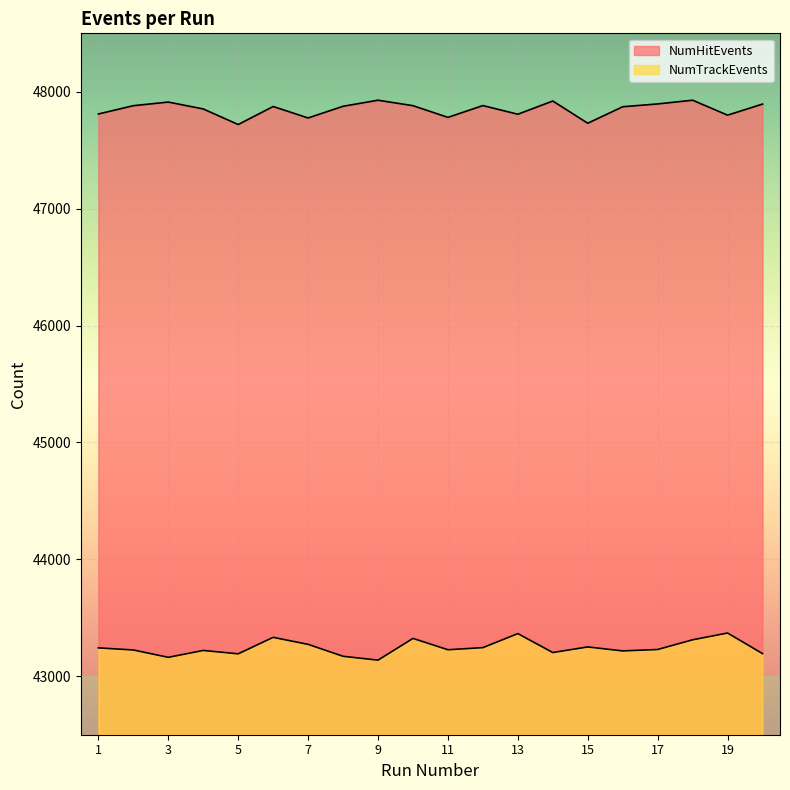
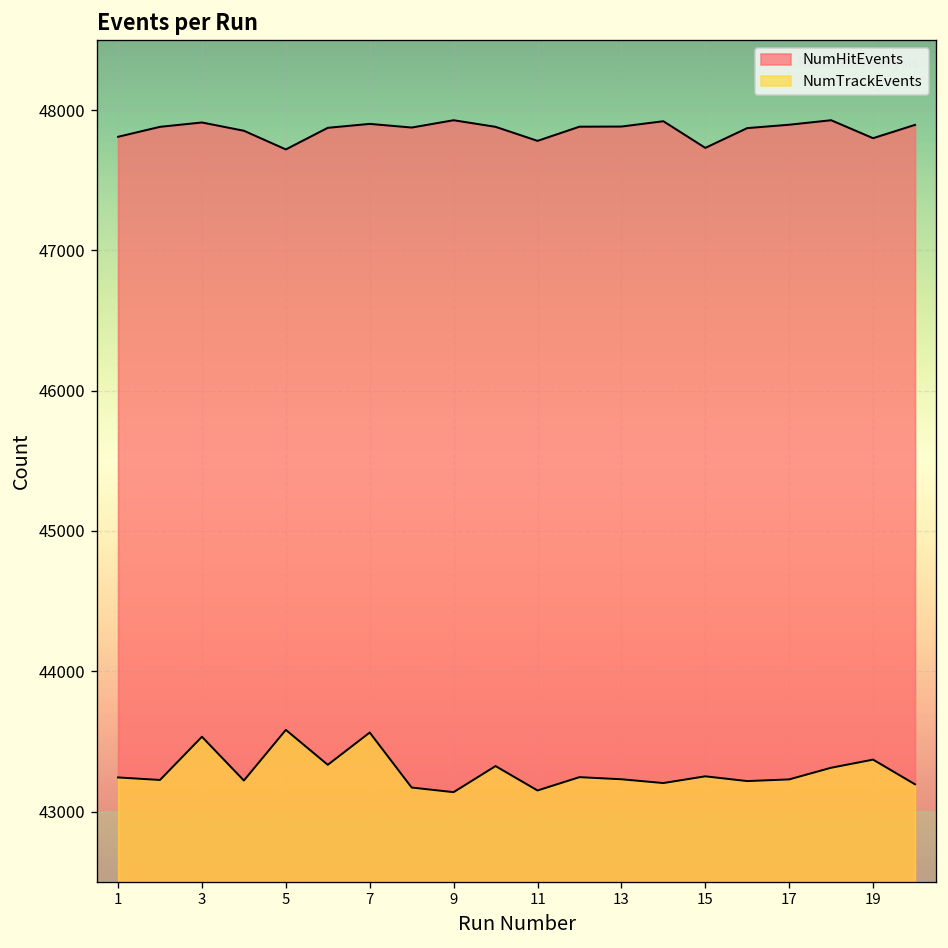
  {
    "NumHitEvents": {
      "1": 47810,
      "3": 47910,
      "5": 47720,
-     "7": 47780,
+     "7": 47900,
      "9": 47930,
      "11": 47780,
-     "13": 47810,
+     "13": 47880,
      "15": 47730,
      "17": 47900,
      "19": 47800
    },
    "NumTrackEvents": {
      "1": 43240,
-     "3": 43160,
-     "5": 43190,
-     "7": 43270,
+     "3": 43530,
+     "5": 43580,
+     "7": 43560,
      "9": 43140,
-     "11": 43230,
-     "13": 43370,
+     "11": 43150,
+     "13": 43230,
      "15": 43250,
      "17": 43230,
      "19": 43370
    }
  }
